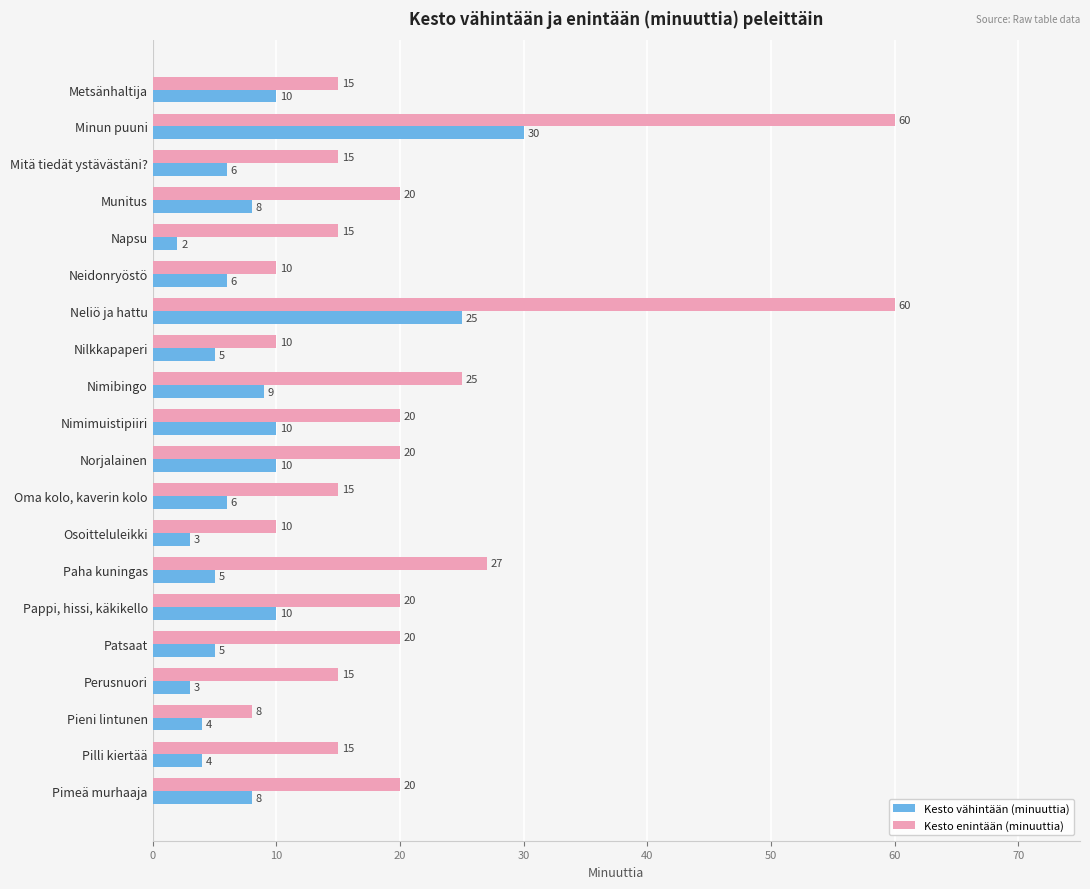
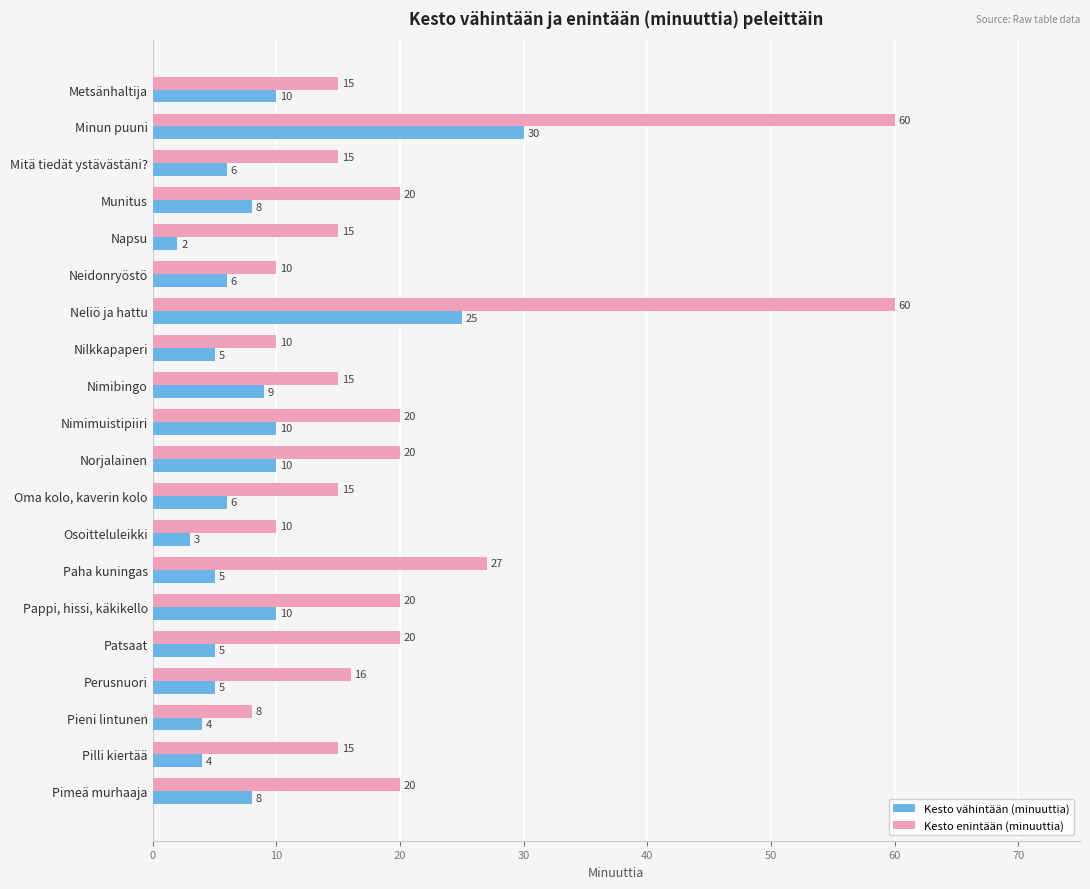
  {
    "Kesto vähintään (minuuttia)": {
      "Metsänhaltija": 10,
      "Minun puuni": 30,
      "Mitä tiedät ystävästäni?": 6,
      "Munitus": 8,
      "Napsu": 2,
      "Neidonryöstö": 6,
      "Neliö ja hattu": 25,
      "Nilkkapaperi": 5,
      "Nimibingo": 9,
      "Nimimuistipiiri": 10,
      "Norjalainen": 10,
      "Oma kolo, kaverin kolo": 6,
      "Osoitteluleikki": 3,
      "Paha kuningas": 5,
      "Pappi, hissi, käkikello": 10,
      "Patsaat": 5,
-     "Perusnuori": 3,
+     "Perusnuori": 5,
      "Pieni lintunen": 4,
      "Pilli kiertää": 4,
      "Pimeä murhaaja": 8
    },
    "Kesto enintään (minuuttia)": {
      "Metsänhaltija": 15,
      "Minun puuni": 60,
      "Mitä tiedät ystävästäni?": 15,
      "Munitus": 20,
      "Napsu": 15,
      "Neidonryöstö": 10,
      "Neliö ja hattu": 60,
      "Nilkkapaperi": 10,
-     "Nimibingo": 25,
+     "Nimibingo": 15,
      "Nimimuistipiiri": 20,
      "Norjalainen": 20,
      "Oma kolo, kaverin kolo": 15,
      "Osoitteluleikki": 10,
      "Paha kuningas": 27,
      "Pappi, hissi, käkikello": 20,
      "Patsaat": 20,
-     "Perusnuori": 15,
+     "Perusnuori": 16,
      "Pieni lintunen": 8,
      "Pilli kiertää": 15,
      "Pimeä murhaaja": 20
    }
  }
